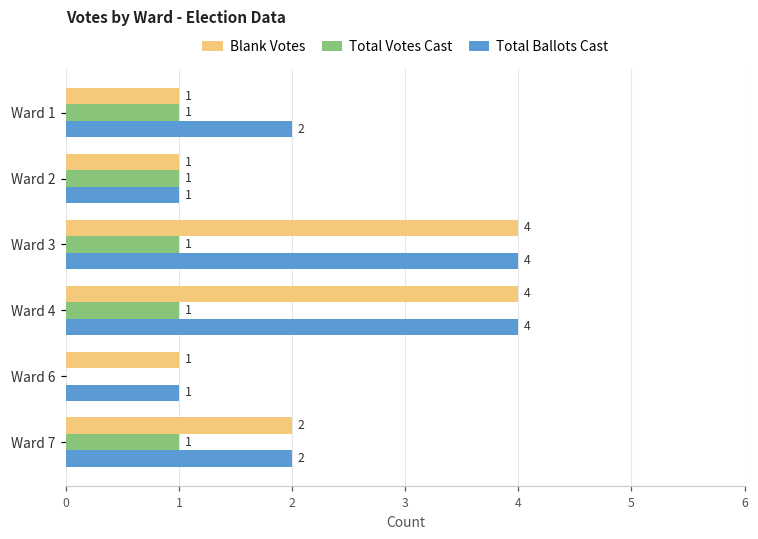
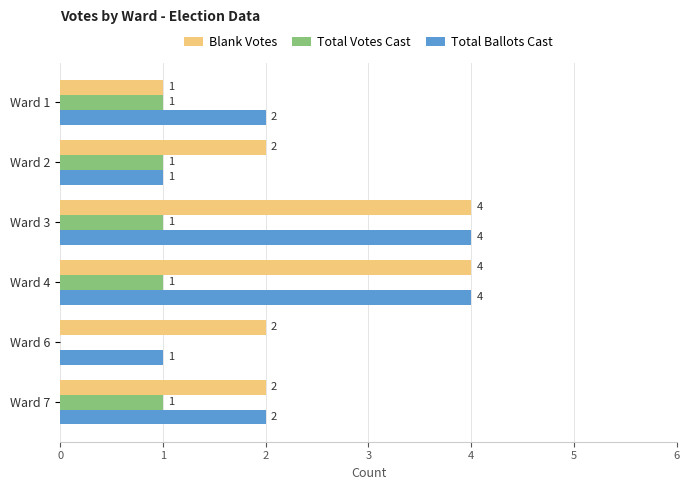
  {
    "Blank Votes": {
      "Ward 1": 1,
-     "Ward 2": 1,
+     "Ward 2": 2,
      "Ward 3": 4,
      "Ward 4": 4,
-     "Ward 6": 1,
+     "Ward 6": 2,
      "Ward 7": 2
    },
    "Total Votes Cast": {
      "Ward 1": 1,
      "Ward 2": 1,
      "Ward 3": 1,
      "Ward 4": 1,
      "Ward 7": 1
    },
    "Total Ballots Cast": {
      "Ward 1": 2,
      "Ward 2": 1,
      "Ward 3": 4,
      "Ward 4": 4,
      "Ward 6": 1,
      "Ward 7": 2
    }
  }
